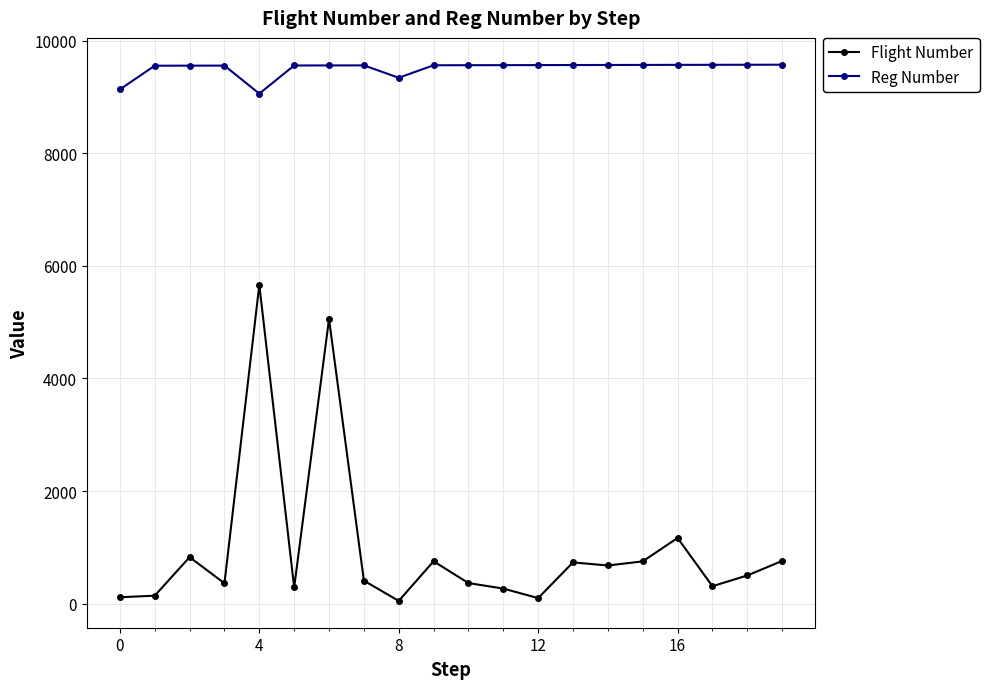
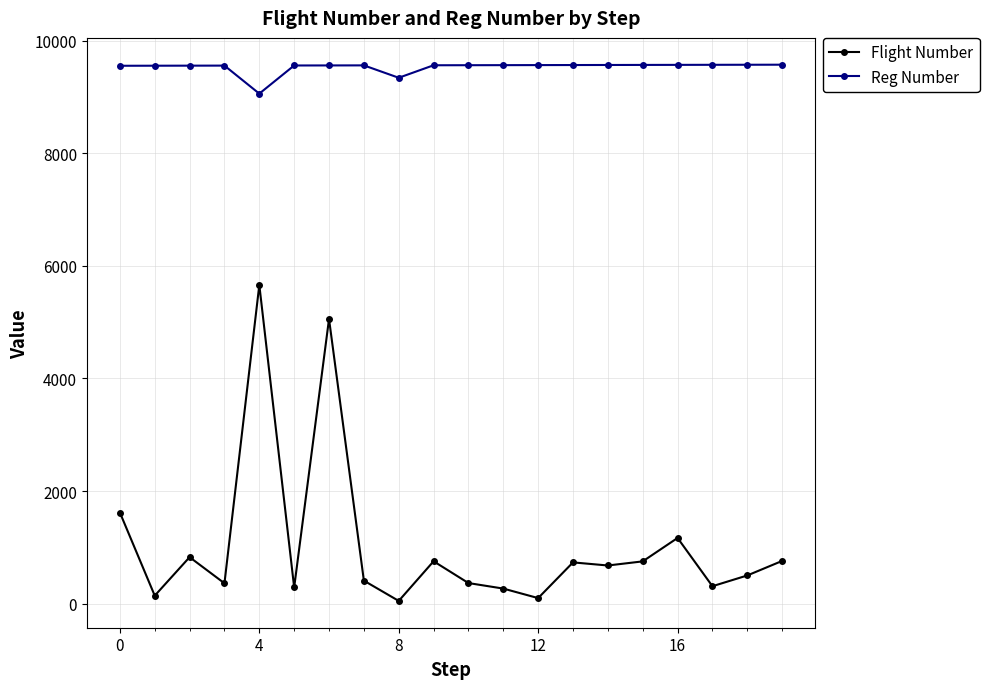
  {
    "Flight Number": {
-     "0": 100,
+     "0": 1600,
      "4": 5700,
      "8": 100,
      "12": 100,
      "16": 1200
    },
    "Reg Number": {
-     "0": 9100,
+     "0": 9600,
      "4": 9100,
      "8": 9300,
      "12": 9600,
      "16": 9600
    }
  }
